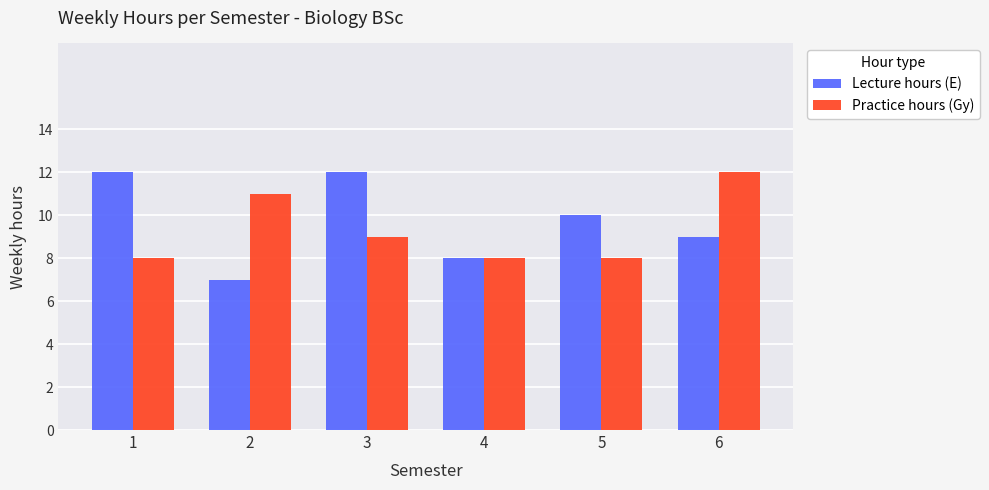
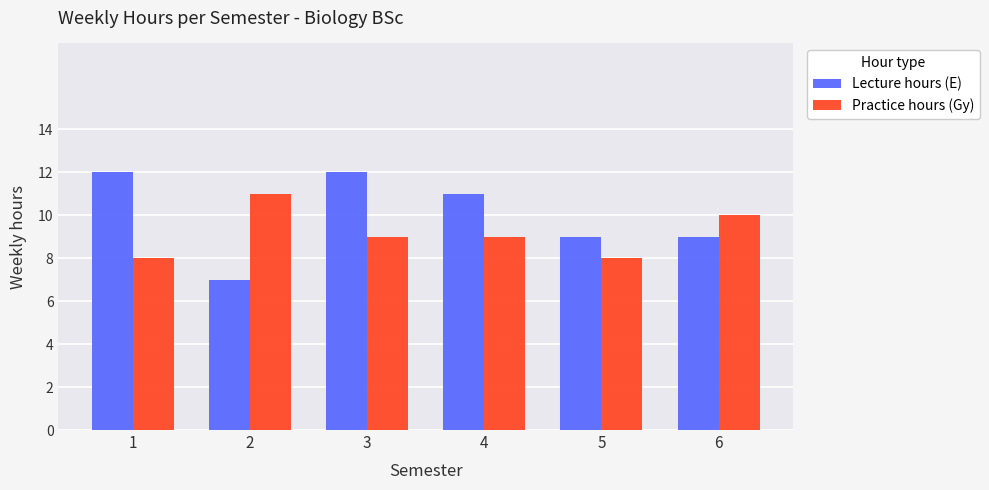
  {
    "Lecture hours (E)": {
      "1": 12,
      "2": 7,
      "3": 12,
-     "4": 8,
-     "5": 10,
+     "4": 11,
+     "5": 9,
      "6": 9
    },
    "Practice hours (Gy)": {
      "1": 8,
      "2": 11,
      "3": 9,
-     "4": 8,
+     "4": 9,
      "5": 8,
-     "6": 12
+     "6": 10
    }
  }
